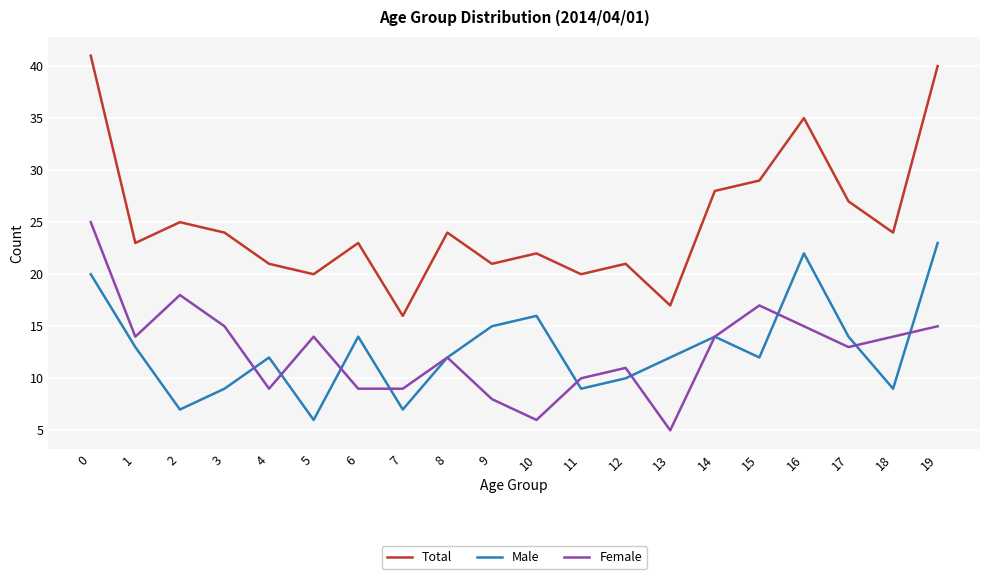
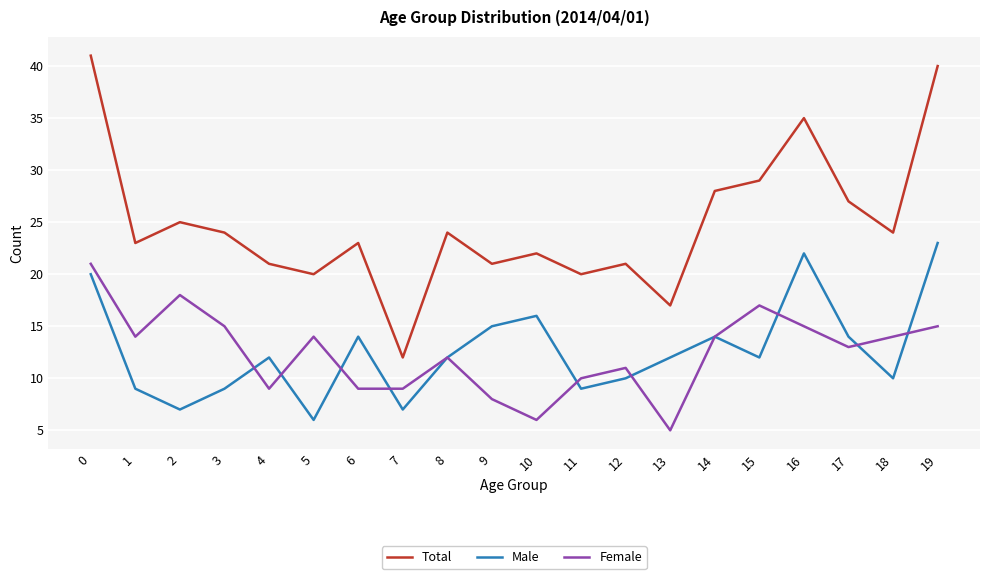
  {
    "Total": {
      "0": 41,
      "1": 23,
      "2": 25,
      "3": 24,
      "4": 21,
      "5": 20,
      "6": 23,
-     "7": 16,
+     "7": 12,
      "8": 24,
      "9": 21,
      "10": 22,
      "11": 20,
      "12": 21,
      "13": 17,
      "14": 28,
      "15": 29,
      "16": 35,
      "17": 27,
      "18": 24,
      "19": 40
    },
    "Male": {
      "0": 20,
-     "1": 13,
+     "1": 9,
      "2": 7,
      "3": 9,
      "4": 12,
      "5": 6,
      "6": 14,
      "7": 7,
      "9": 15,
      "10": 16,
      "11": 9,
      "12": 10,
      "13": 12,
      "15": 12,
      "16": 22,
      "17": 14,
-     "18": 9,
+     "18": 10,
      "19": 23
    },
    "Female": {
-     "0": 25,
+     "0": 21,
      "1": 14,
      "2": 18,
      "3": 15,
      "4": 9,
      "5": 14,
      "6": 9,
      "7": 9,
      "9": 8,
      "10": 6,
      "11": 10,
      "12": 11,
      "13": 5,
      "15": 17,
      "16": 15,
      "17": 13,
      "18": 14,
      "19": 15
    }
  }
